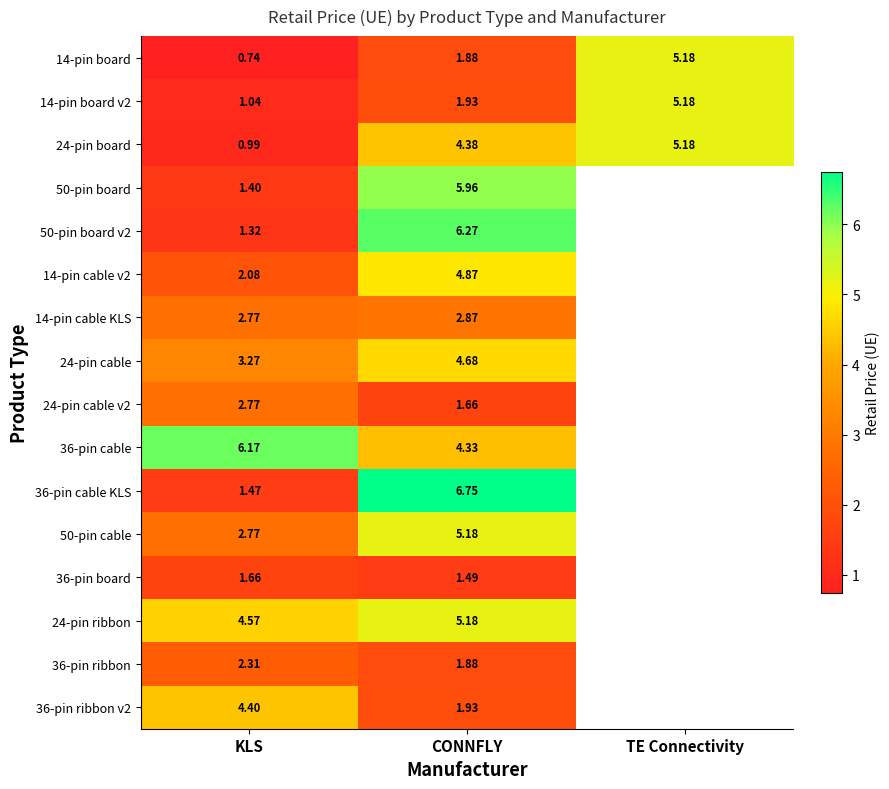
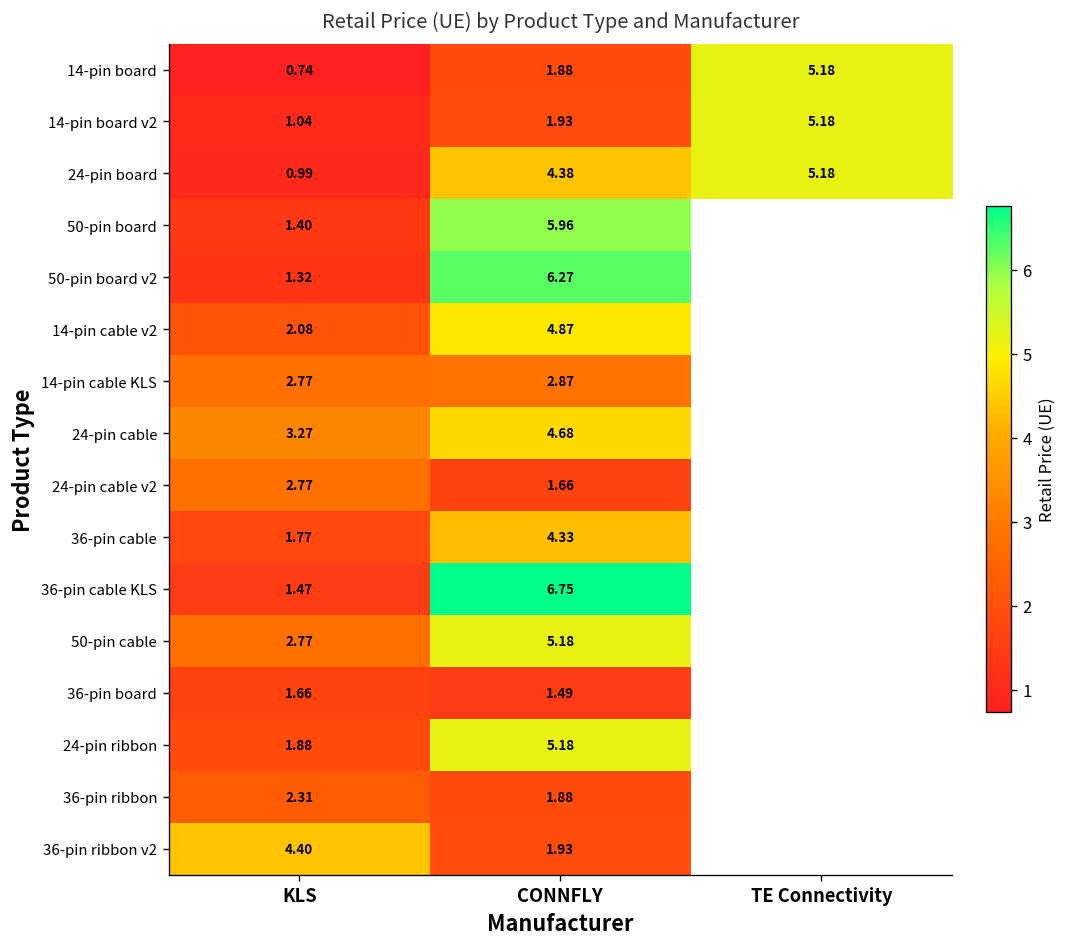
  {
    "14-pin board": {
      "KLS": 0.74,
      "CONNFLY": 1.88,
      "TE Connectivity": 5.18
    },
    "14-pin board v2": {
      "KLS": 1.04,
      "CONNFLY": 1.93,
      "TE Connectivity": 5.18
    },
    "24-pin board": {
      "KLS": 0.99,
      "CONNFLY": 4.38,
      "TE Connectivity": 5.18
    },
    "50-pin board": {
      "KLS": 1.40,
      "CONNFLY": 5.96
    },
    "50-pin board v2": {
      "KLS": 1.32,
      "CONNFLY": 6.27
    },
    "14-pin cable v2": {
      "KLS": 2.08,
      "CONNFLY": 4.87
    },
    "14-pin cable KLS": {
      "KLS": 2.77,
      "CONNFLY": 2.87
    },
    "24-pin cable": {
      "KLS": 3.27,
      "CONNFLY": 4.68
    },
    "24-pin cable v2": {
      "KLS": 2.77,
      "CONNFLY": 1.66
    },
    "36-pin cable": {
-     "KLS": 6.17,
+     "KLS": 1.77,
      "CONNFLY": 4.33
    },
    "36-pin cable KLS": {
      "KLS": 1.47,
      "CONNFLY": 6.75
    },
    "50-pin cable": {
      "KLS": 2.77,
      "CONNFLY": 5.18
    },
    "36-pin board": {
      "KLS": 1.66,
      "CONNFLY": 1.49
    },
    "24-pin ribbon": {
-     "KLS": 4.57,
+     "KLS": 1.88,
      "CONNFLY": 5.18
    },
    "36-pin ribbon": {
      "KLS": 2.31,
      "CONNFLY": 1.88
    },
    "36-pin ribbon v2": {
      "KLS": 4.40,
      "CONNFLY": 1.93
    }
  }
